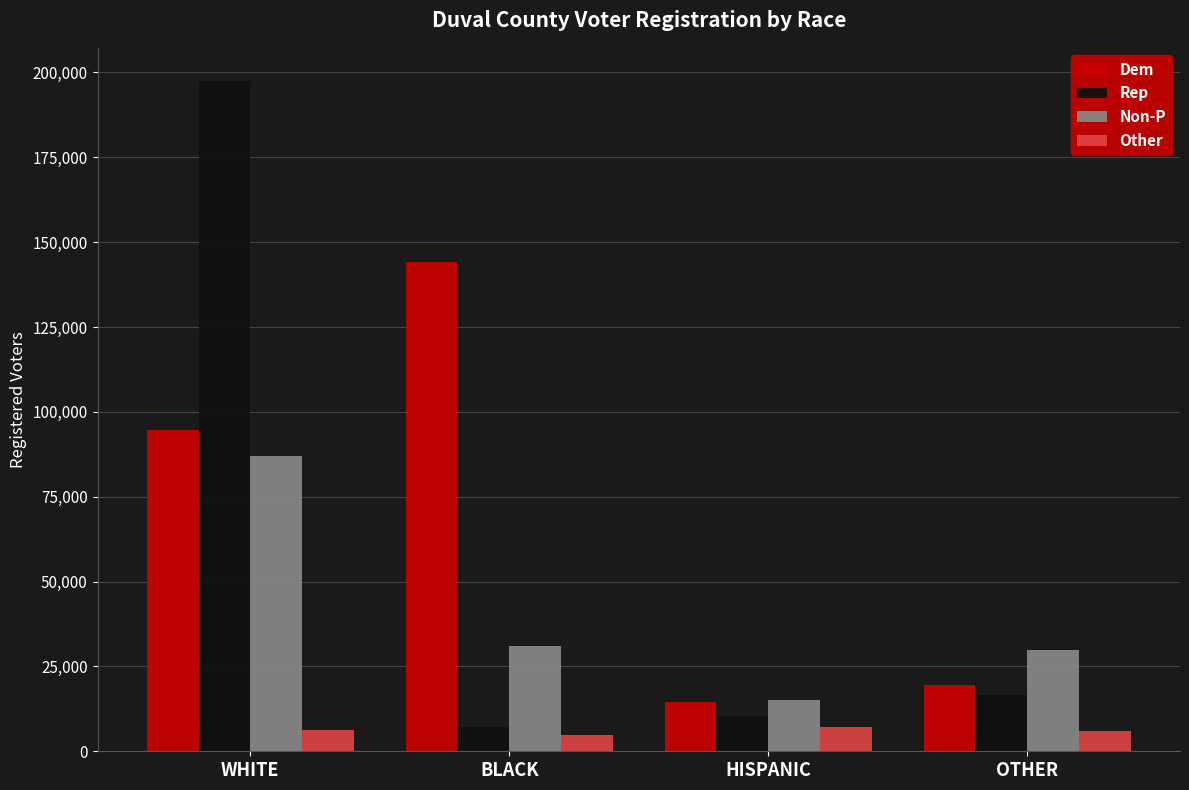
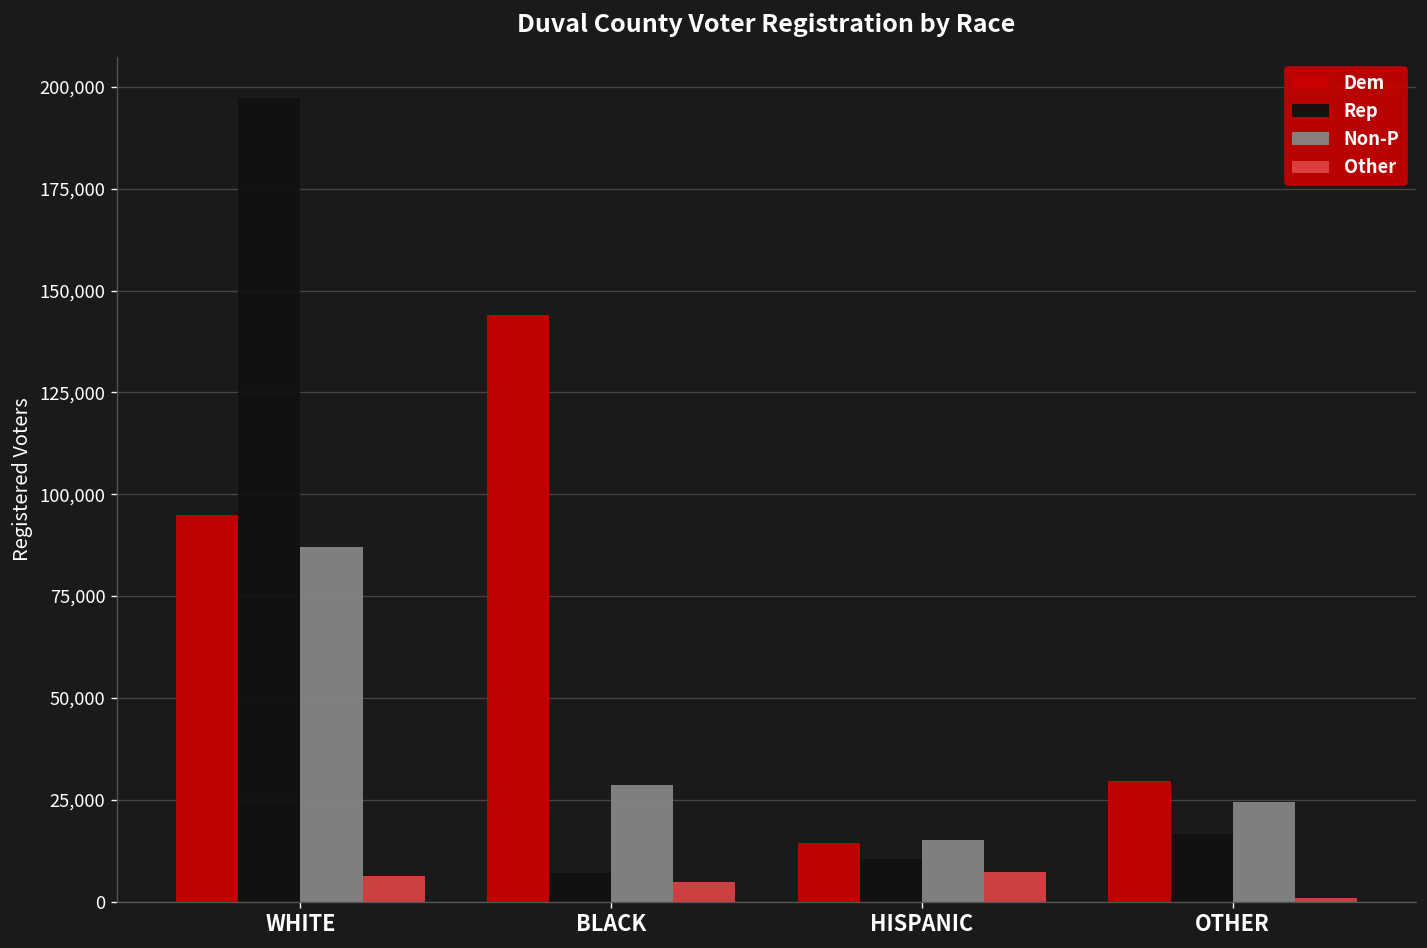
  {
    "Dem": {
      "WHITE": "95,000",
      "BLACK": "144,000",
      "HISPANIC": "14,000",
-     "OTHER": "20,000"
+     "OTHER": "30,000"
    },
    "Rep": {
      "WHITE": "197,000",
      "BLACK": "7,000",
      "HISPANIC": "10,000",
      "OTHER": "17,000"
    },
    "Non-P": {
      "WHITE": "87,000",
-     "BLACK": "31,000",
+     "BLACK": "29,000",
      "HISPANIC": "15,000",
-     "OTHER": "30,000"
+     "OTHER": "24,000"
    },
    "Other": {
      "WHITE": "6,000",
      "BLACK": "5,000",
      "HISPANIC": "7,000",
-     "OTHER": "6,000"
+     "OTHER": "1,000"
    }
  }
